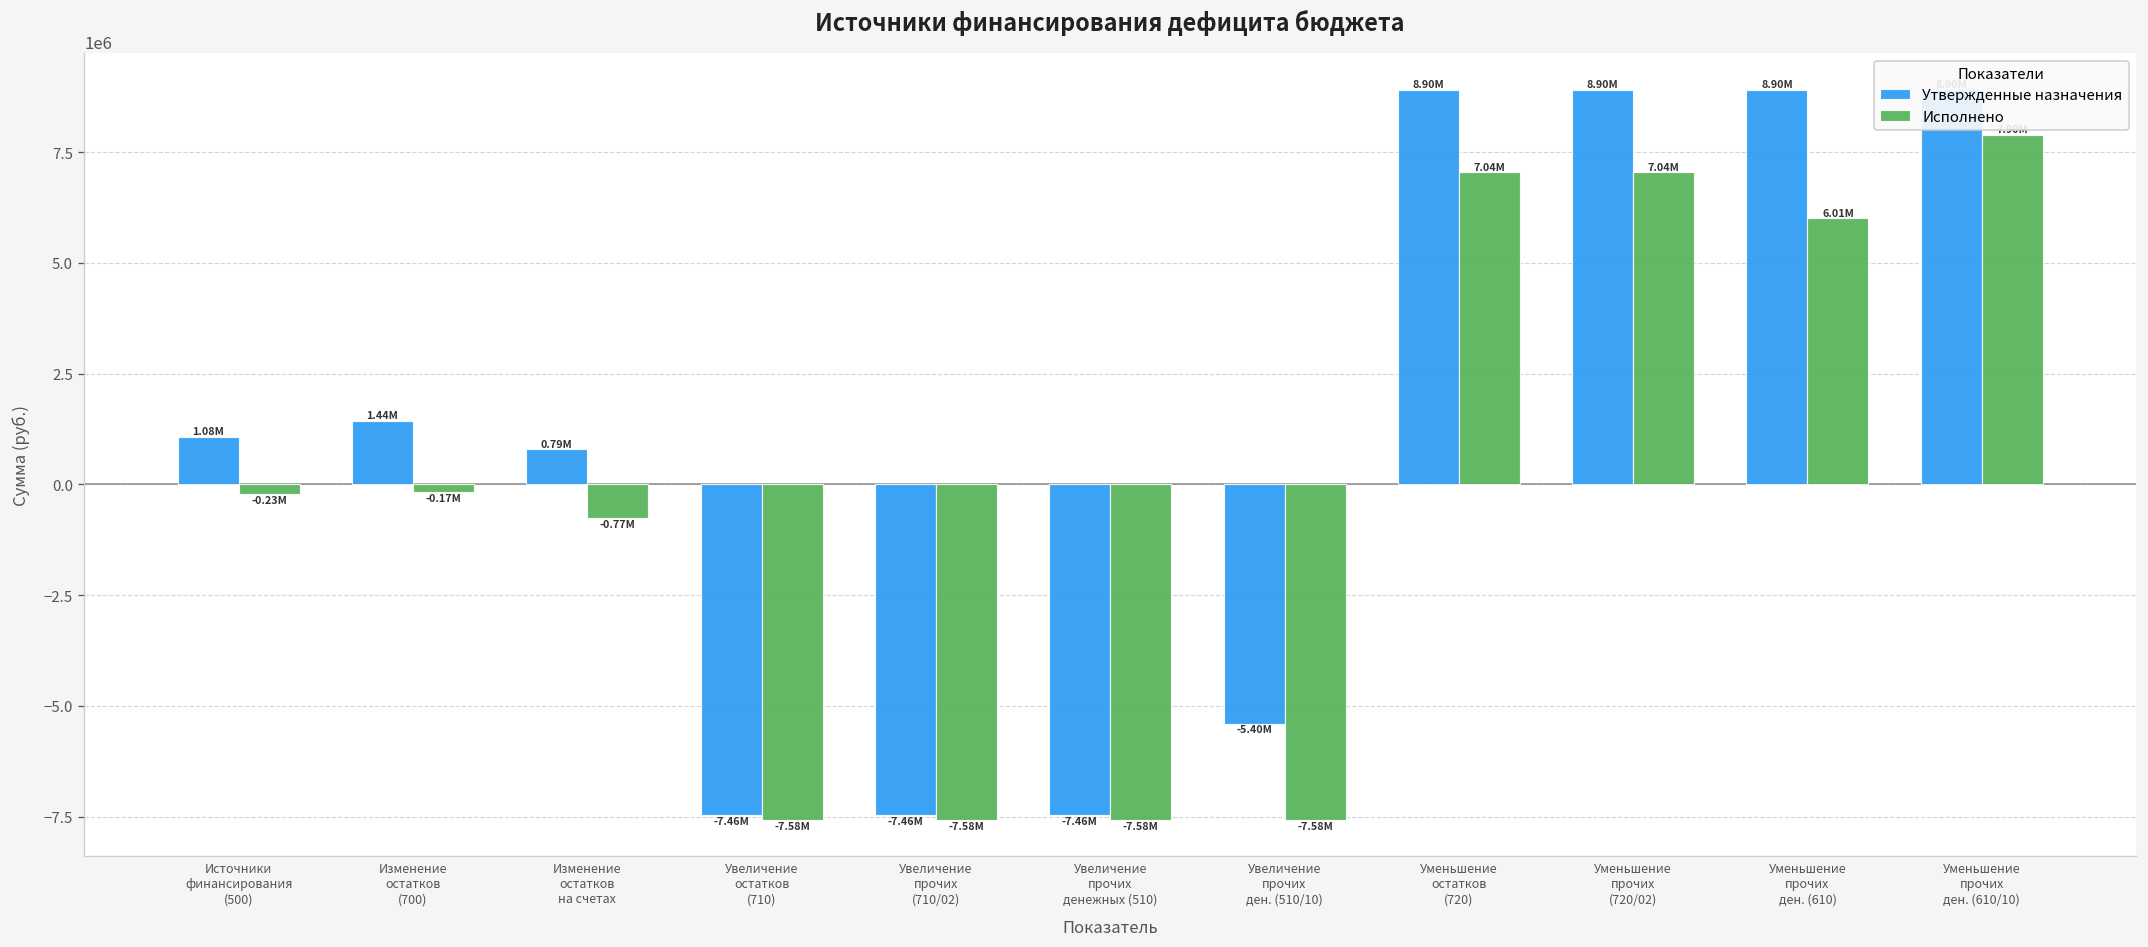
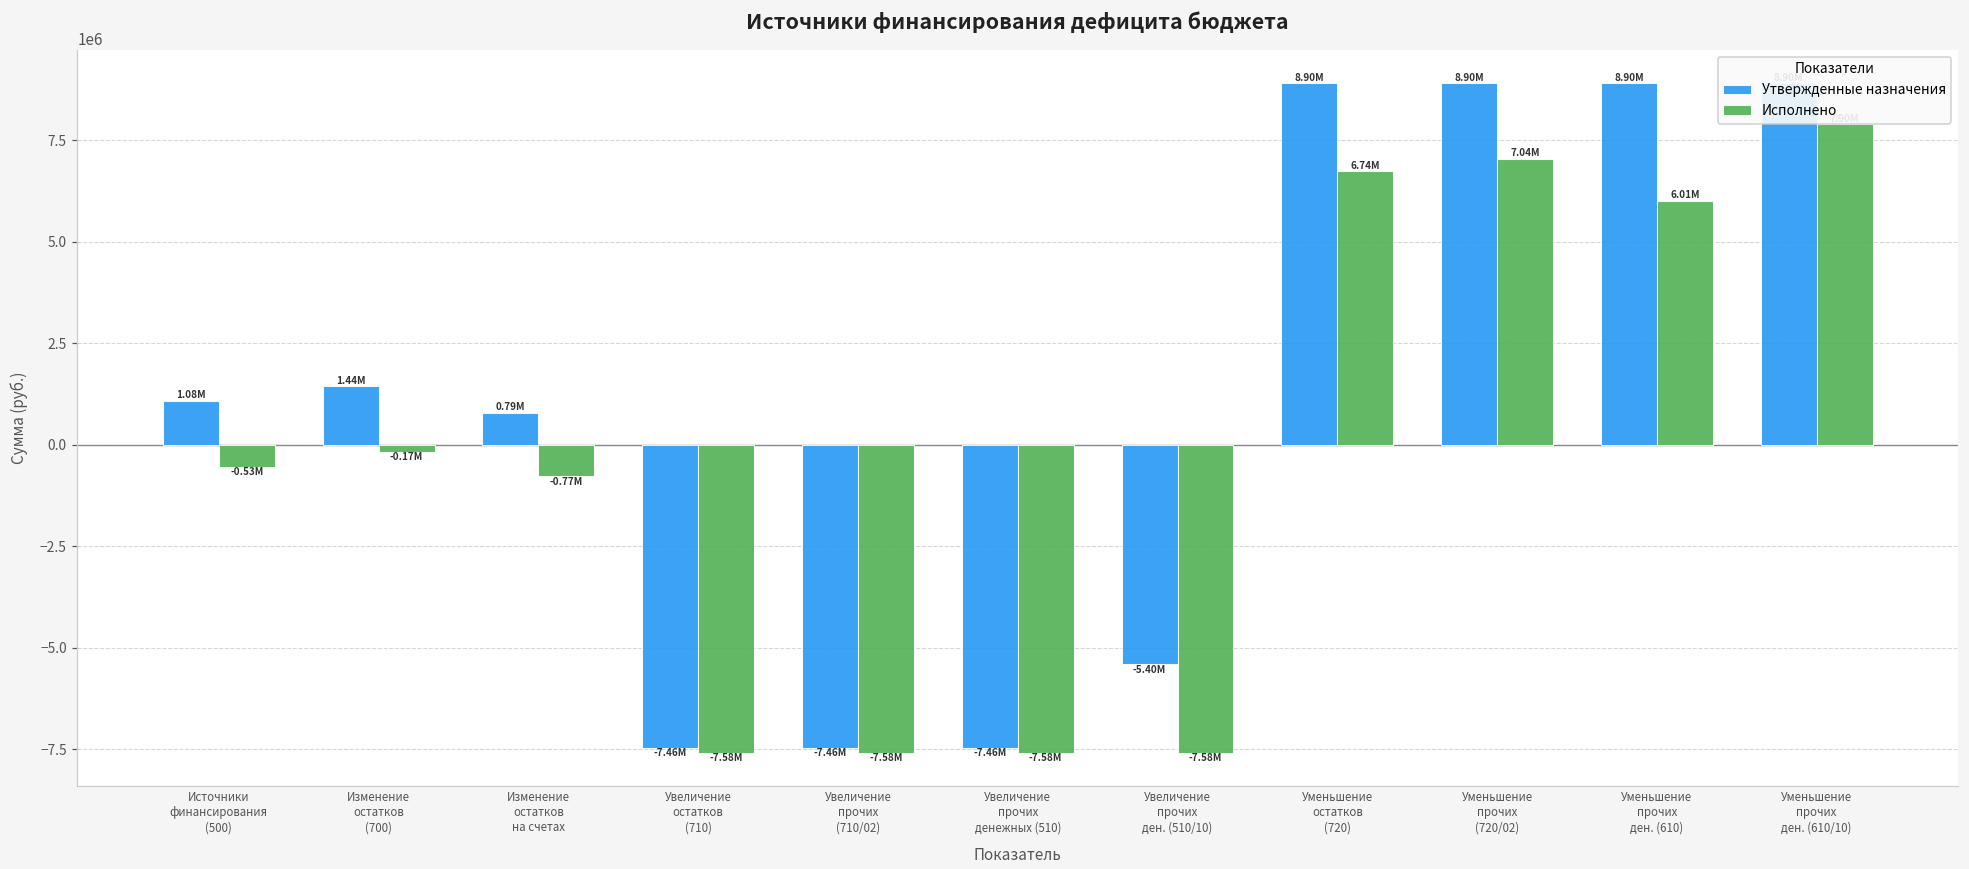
  {
    "Утвержденные назначения": {
      "Источники финансирования (500)": "1.08M",
      "Изменение остатков (700)": "1.44M",
      "Изменение остатков на счетах": "0.79M",
      "Увеличение остатков (710)": "-7.46M",
      "Увеличение прочих (710/02)": "-7.46M",
      "Увеличение прочих денежных (510)": "-7.46M",
      "Увеличение прочих ден. (510/10)": "-5.40M",
      "Уменьшение остатков (720)": "8.90M",
      "Уменьшение прочих (720/02)": "8.90M",
      "Уменьшение прочих ден. (610)": "8.90M"
    },
    "Исполнено": {
-     "Источники финансирования (500)": "-0.23M",
+     "Источники финансирования (500)": "-0.53M",
      "Изменение остатков (700)": "-0.17M",
      "Изменение остатков на счетах": "-0.77M",
      "Увеличение остатков (710)": "-7.58M",
      "Увеличение прочих (710/02)": "-7.58M",
      "Увеличение прочих денежных (510)": "-7.58M",
      "Увеличение прочих ден. (510/10)": "-7.58M",
-     "Уменьшение остатков (720)": "7.04M",
+     "Уменьшение остатков (720)": "6.74M",
      "Уменьшение прочих (720/02)": "7.04M",
      "Уменьшение прочих ден. (610)": "6.01M"
    }
  }
